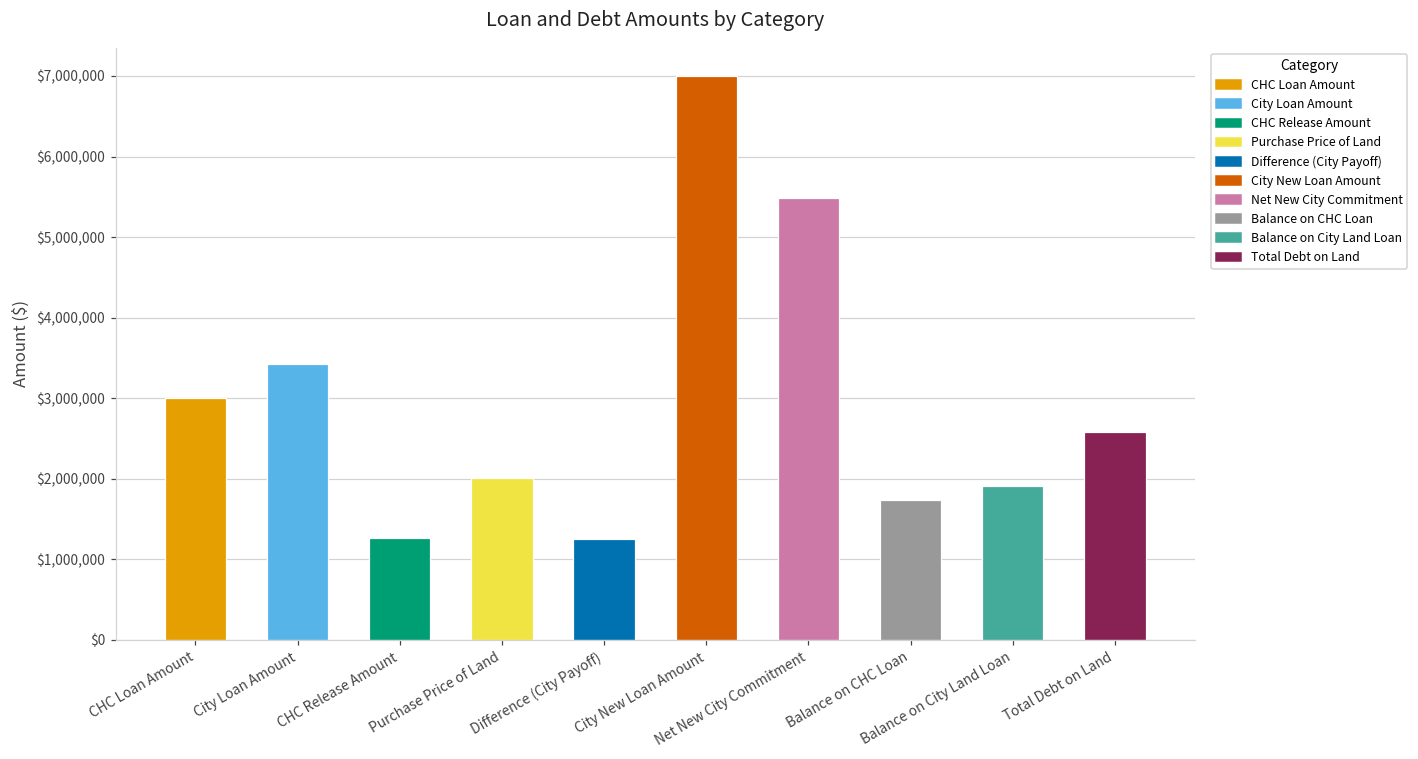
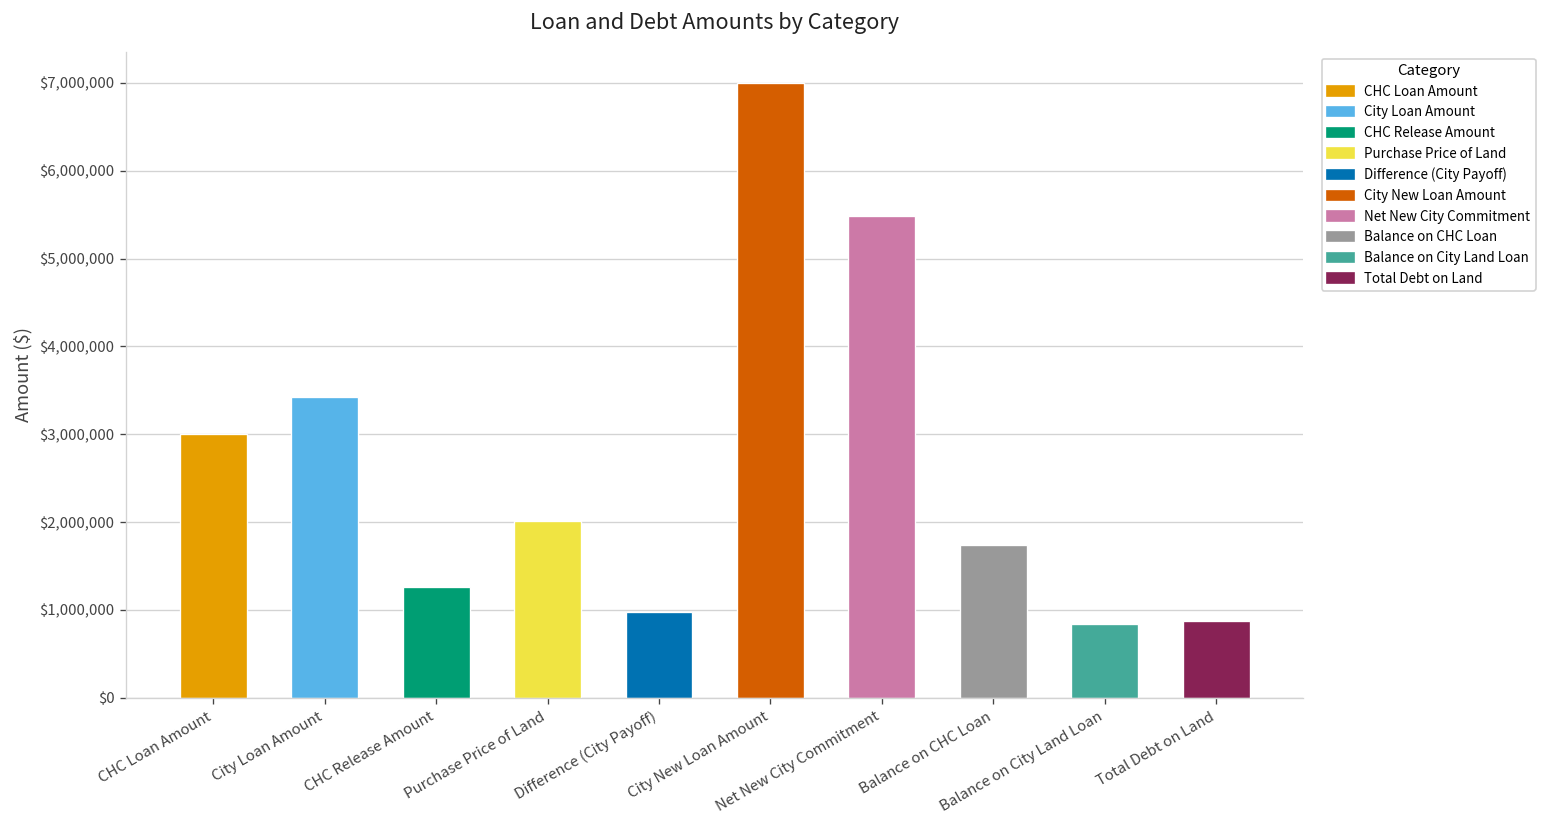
  {
    "CHC Loan Amount": "$3,000,000",
    "City Loan Amount": "$3,400,000",
    "CHC Release Amount": "$1,300,000",
    "Purchase Price of Land": "$2,000,000",
-   "Difference (City Payoff)": "$1,300,000",
+   "Difference (City Payoff)": "$1,000,000",
    "City New Loan Amount": "$7,000,000",
    "Net New City Commitment": "$5,500,000",
    "Balance on CHC Loan": "$1,700,000",
-   "Balance on City Land Loan": "$1,900,000",
-   "Total Debt on Land": "$2,600,000"
+   "Balance on City Land Loan": "$800,000",
+   "Total Debt on Land": "$900,000"
  }
